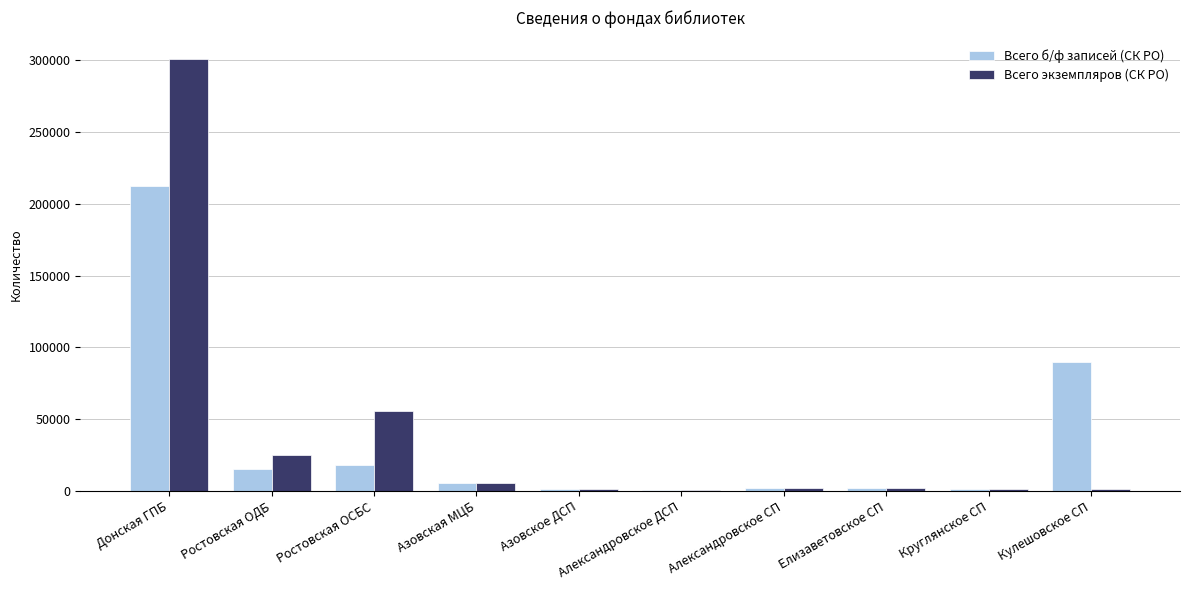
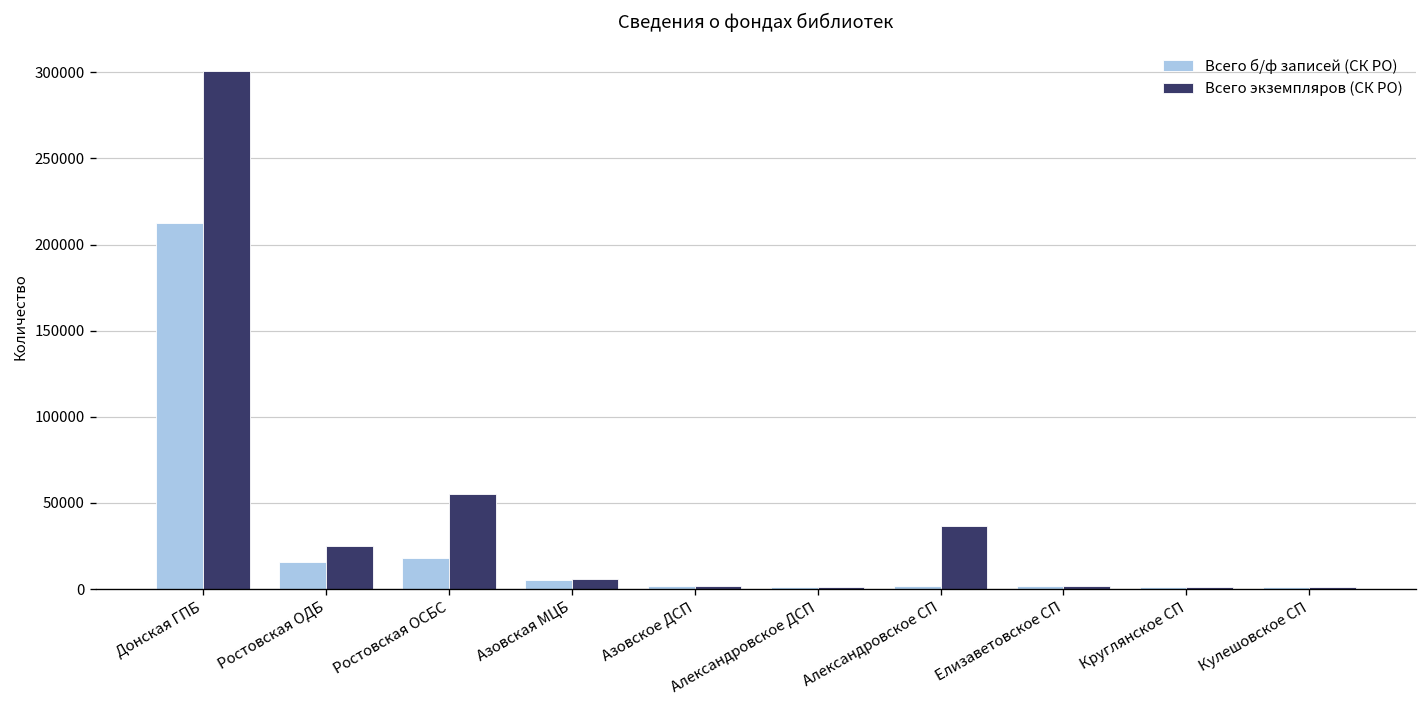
  {
    "Всего б/ф записей (СК РО)": {
      "Донская ГПБ": 212000,
      "Ростовская ОДБ": 16000,
      "Ростовская ОСБС": 18000,
      "Азовская МЦБ": 6000,
      "Александровское СП": 2000,
      "Елизаветовское СП": 2000,
-     "Кулешовское СП": 90000
+     "Кулешовское СП": 1000
    },
    "Всего экземпляров (СК РО)": {
      "Донская ГПБ": 301000,
      "Ростовская ОДБ": 25000,
      "Ростовская ОСБС": 55000,
      "Азовская МЦБ": 6000,
-     "Александровское СП": 2000,
+     "Александровское СП": 37000,
      "Елизаветовское СП": 2000
    }
  }
